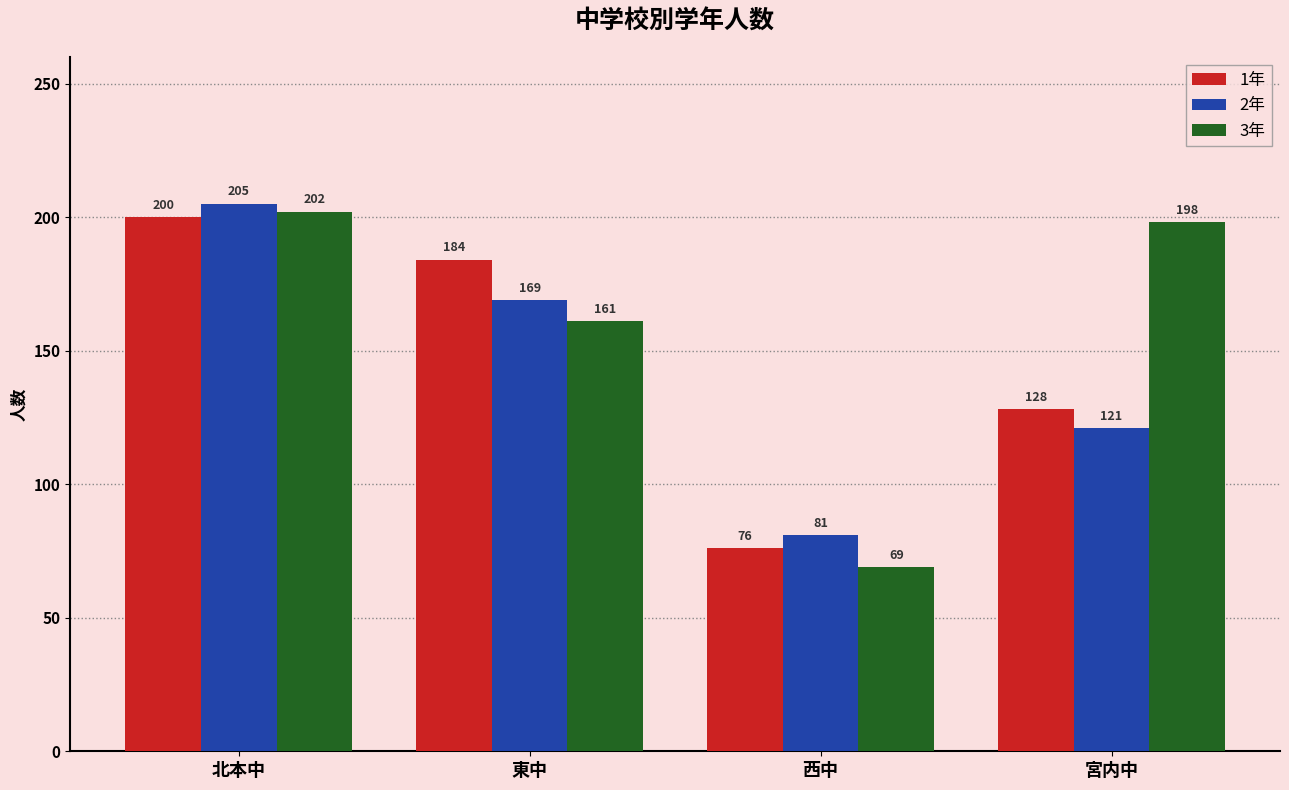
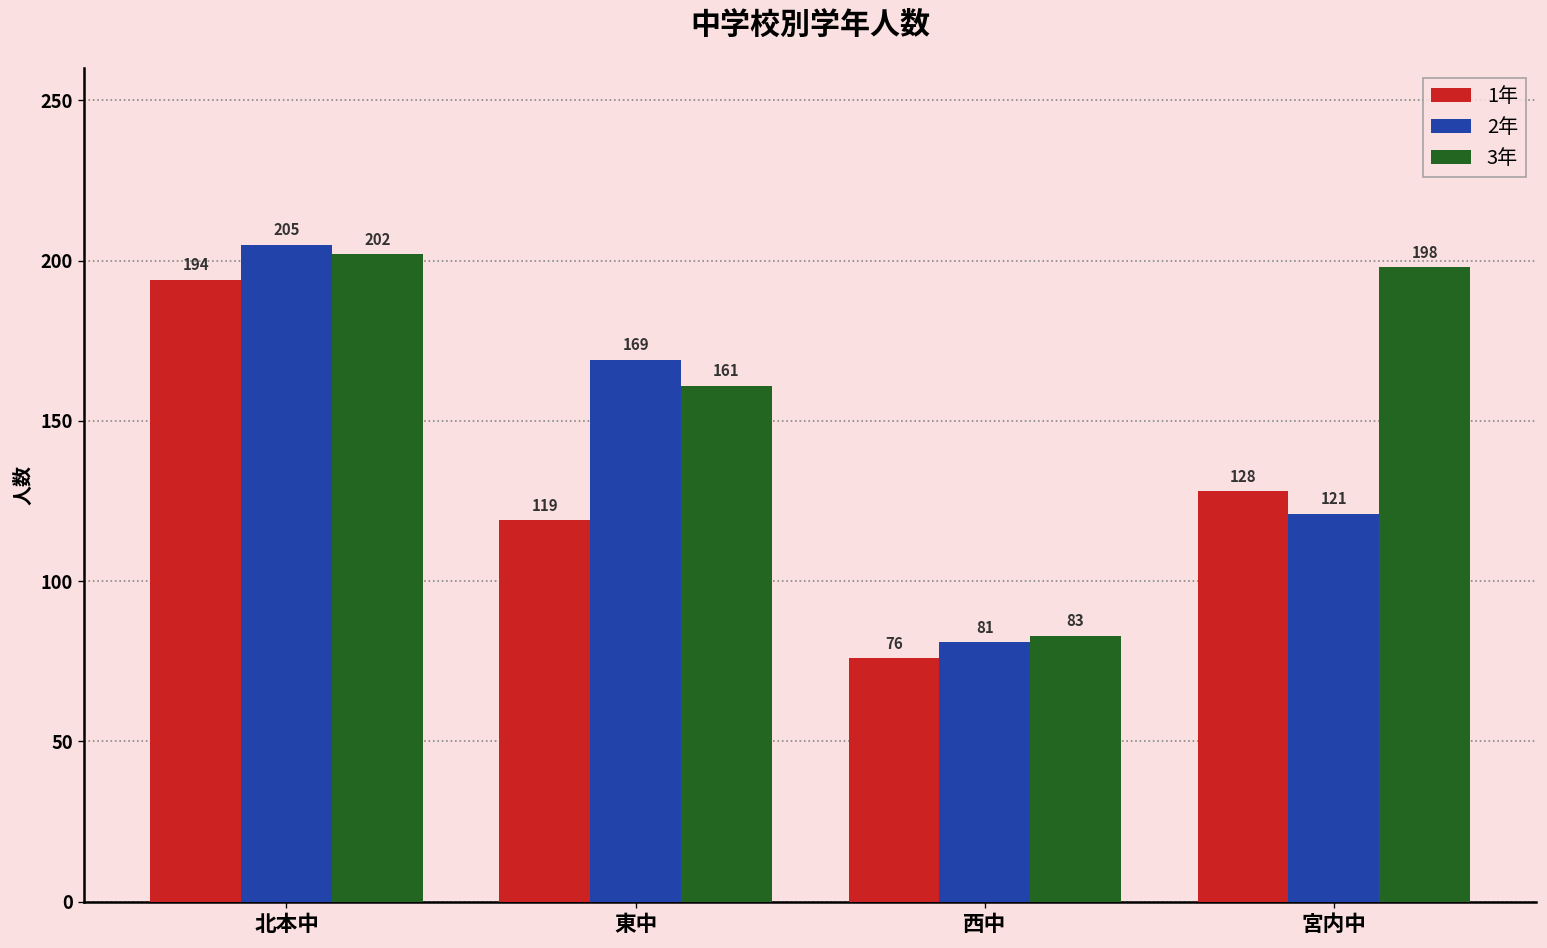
  {
    "1年": {
-     "北本中": 200,
-     "東中": 184,
+     "北本中": 194,
+     "東中": 119,
      "西中": 76,
      "宮内中": 128
    },
    "2年": {
      "北本中": 205,
      "東中": 169,
      "西中": 81,
      "宮内中": 121
    },
    "3年": {
      "北本中": 202,
      "東中": 161,
-     "西中": 69,
+     "西中": 83,
      "宮内中": 198
    }
  }
